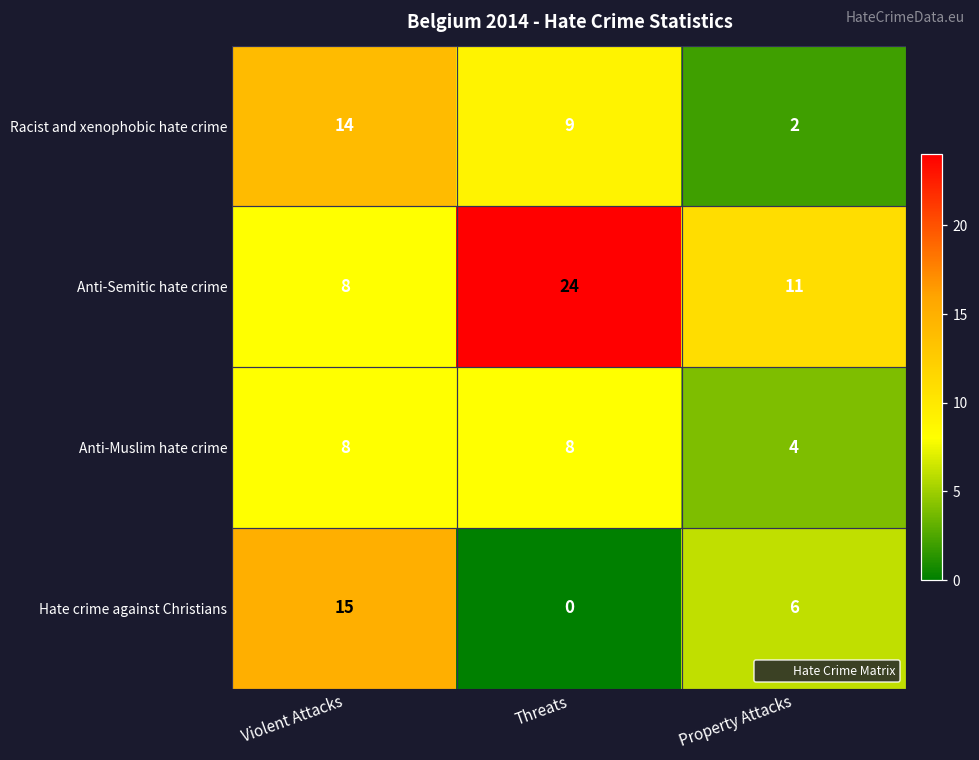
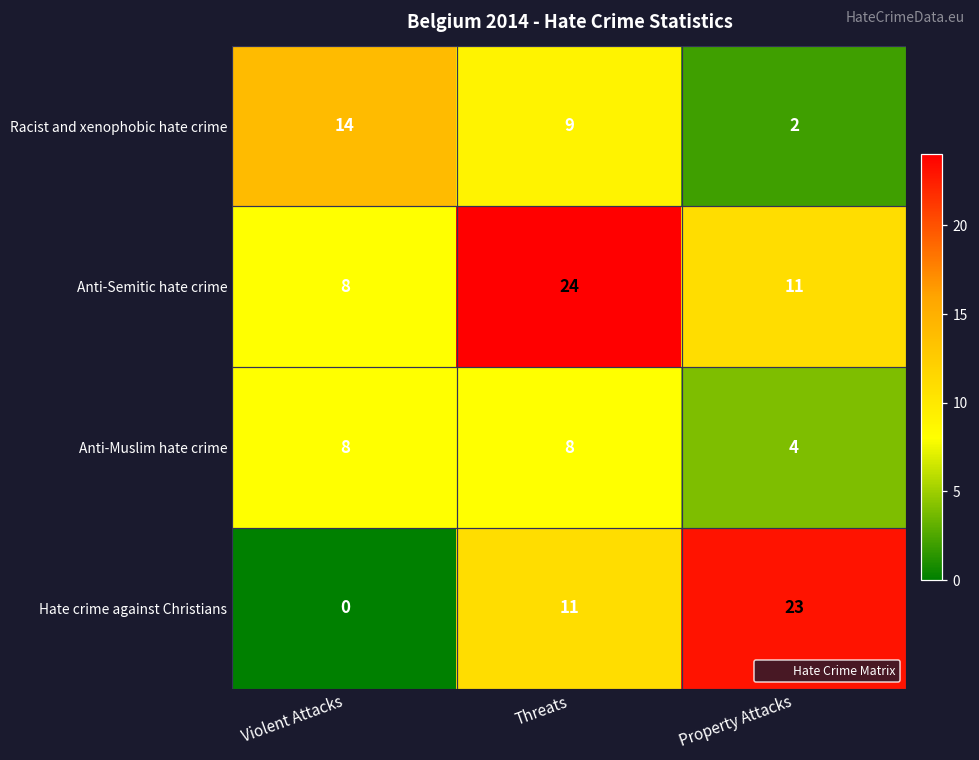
  {
    "Racist and xenophobic hate crime": {
      "Violent Attacks": 14,
      "Threats": 9,
      "Property Attacks": 2
    },
    "Anti-Semitic hate crime": {
      "Violent Attacks": 8,
      "Threats": 24,
      "Property Attacks": 11
    },
    "Anti-Muslim hate crime": {
      "Violent Attacks": 8,
      "Threats": 8,
      "Property Attacks": 4
    },
    "Hate crime against Christians": {
-     "Violent Attacks": 15,
-     "Threats": 0,
-     "Property Attacks": 6
+     "Violent Attacks": 0,
+     "Threats": 11,
+     "Property Attacks": 23
    }
  }
